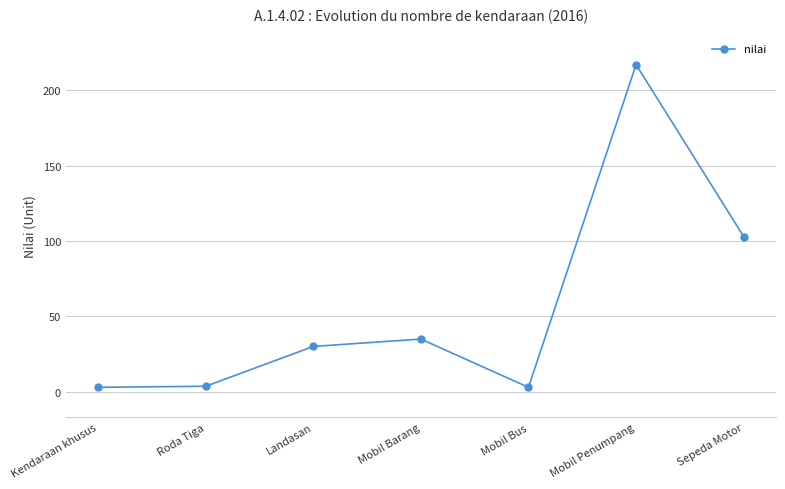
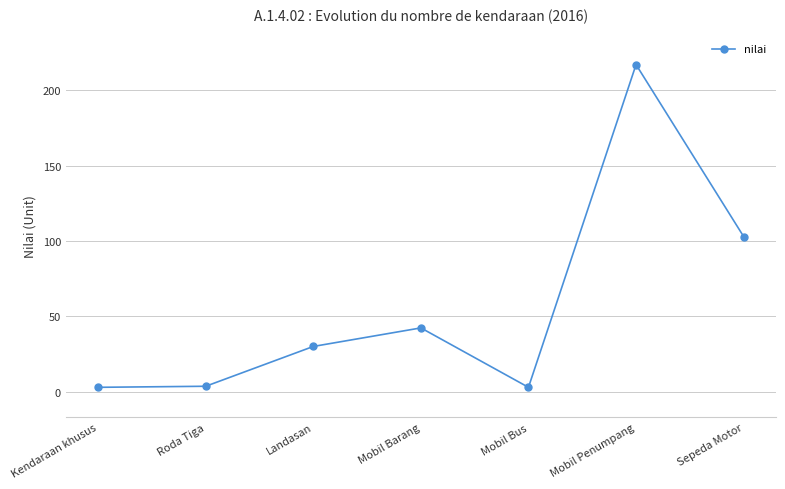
  {
    "Kendaraan khusus": 3,
    "Roda Tiga": 4,
    "Landasan": 30,
-   "Mobil Barang": 35,
+   "Mobil Barang": 42,
    "Mobil Bus": 3,
    "Mobil Penumpang": 217,
    "Sepeda Motor": 103
  }
